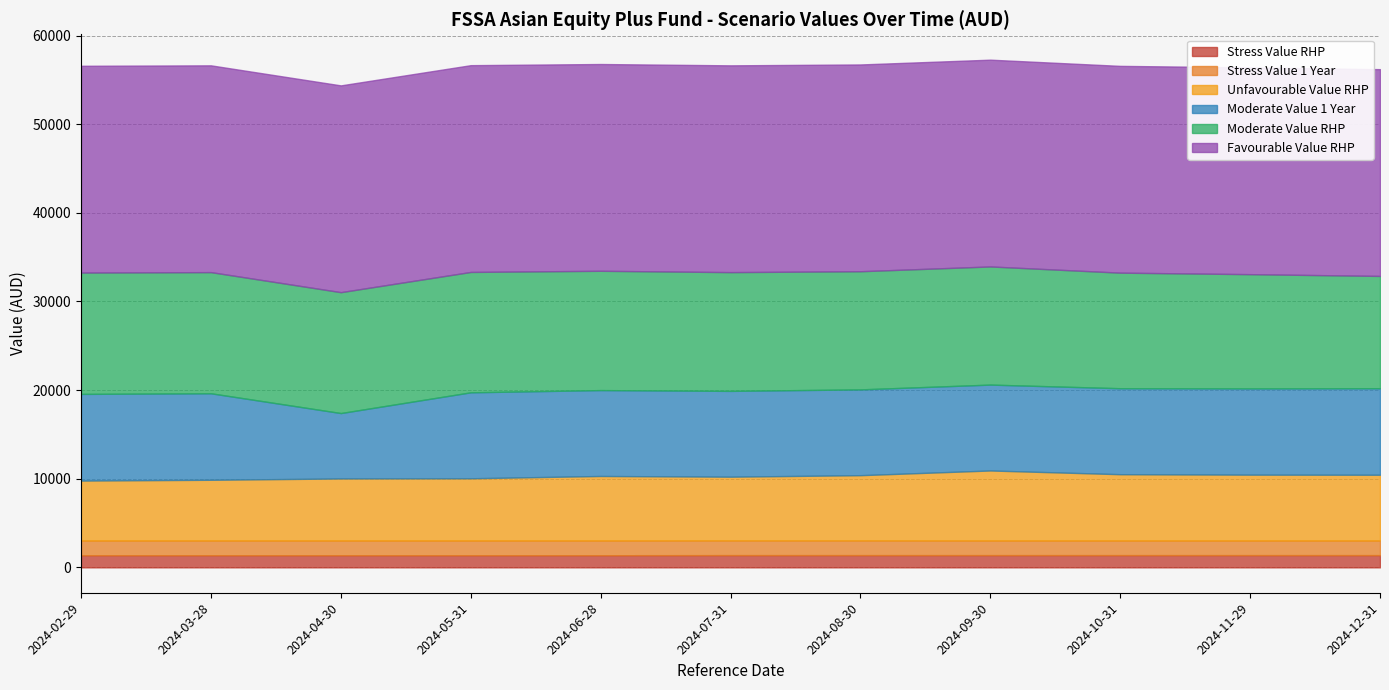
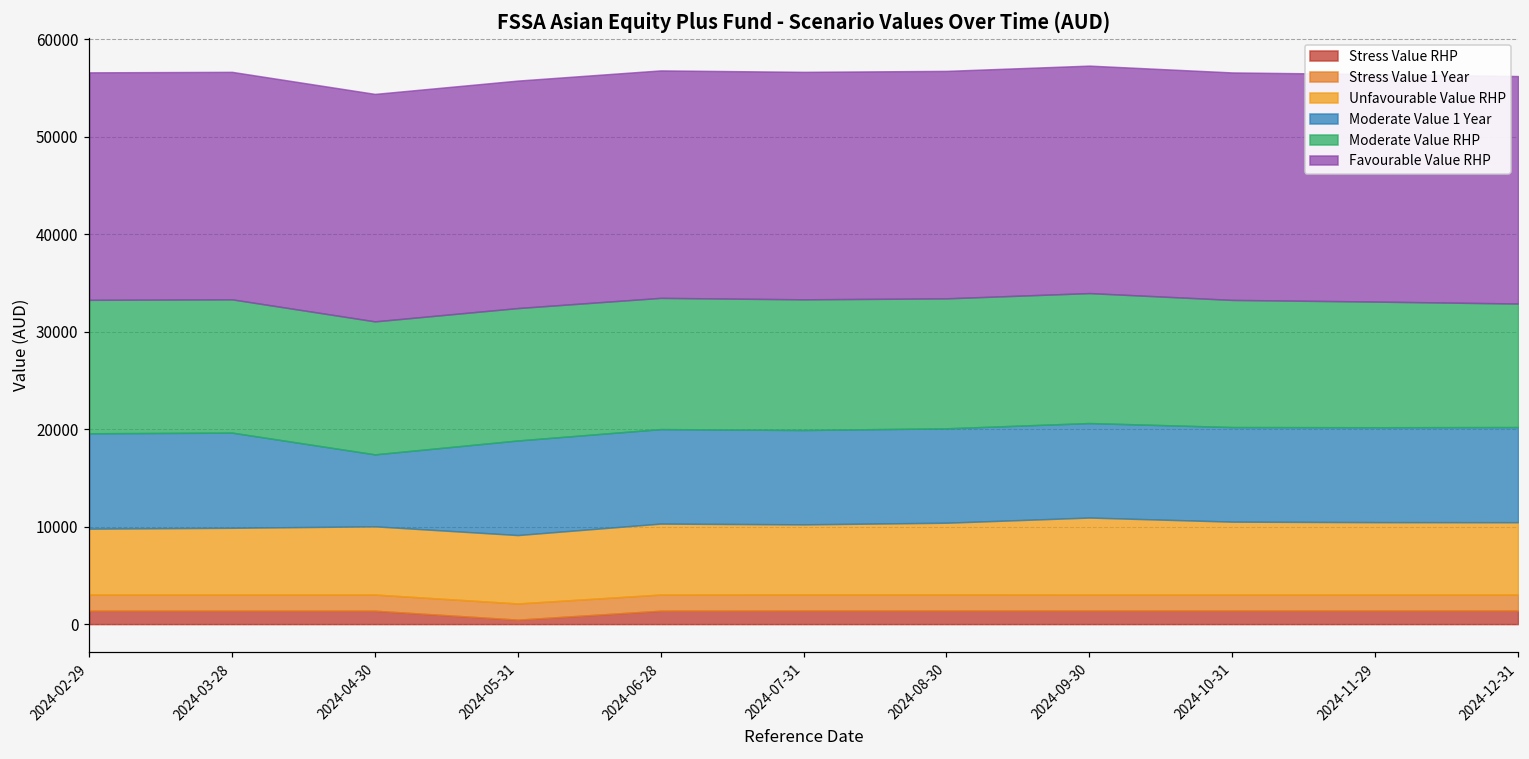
  {
    "Stress Value RHP": {
      "2024-02-29": 1000,
      "2024-03-28": 1000,
      "2024-04-30": 1000,
-     "2024-05-31": 1000,
+     "2024-05-31": 0,
      "2024-06-28": 1000,
      "2024-07-31": 1000,
      "2024-08-30": 1000,
      "2024-09-30": 1000,
      "2024-10-31": 1000,
      "2024-11-29": 1000,
      "2024-12-31": 1000
    },
    "Moderate Value 1 Year": {
      "2024-02-29": 10000,
      "2024-03-28": 10000,
      "2024-04-30": 7000,
      "2024-05-31": 10000,
      "2024-06-28": 10000,
      "2024-07-31": 10000,
      "2024-08-30": 10000,
      "2024-09-30": 10000,
      "2024-10-31": 10000,
      "2024-11-29": 10000,
      "2024-12-31": 10000
    },
    "Moderate Value RHP": {
      "2024-02-29": 14000,
      "2024-03-28": 14000,
      "2024-04-30": 14000,
      "2024-05-31": 14000,
      "2024-06-28": 13000,
      "2024-07-31": 13000,
      "2024-08-30": 13000,
      "2024-09-30": 13000,
      "2024-10-31": 13000,
      "2024-11-29": 13000,
      "2024-12-31": 13000
    },
    "Favourable Value RHP": {
      "2024-02-29": 23000,
      "2024-03-28": 23000,
      "2024-04-30": 23000,
      "2024-05-31": 23000,
      "2024-06-28": 23000,
      "2024-07-31": 23000,
      "2024-08-30": 23000,
      "2024-09-30": 23000,
      "2024-10-31": 23000,
      "2024-12-31": 23000
    }
  }
